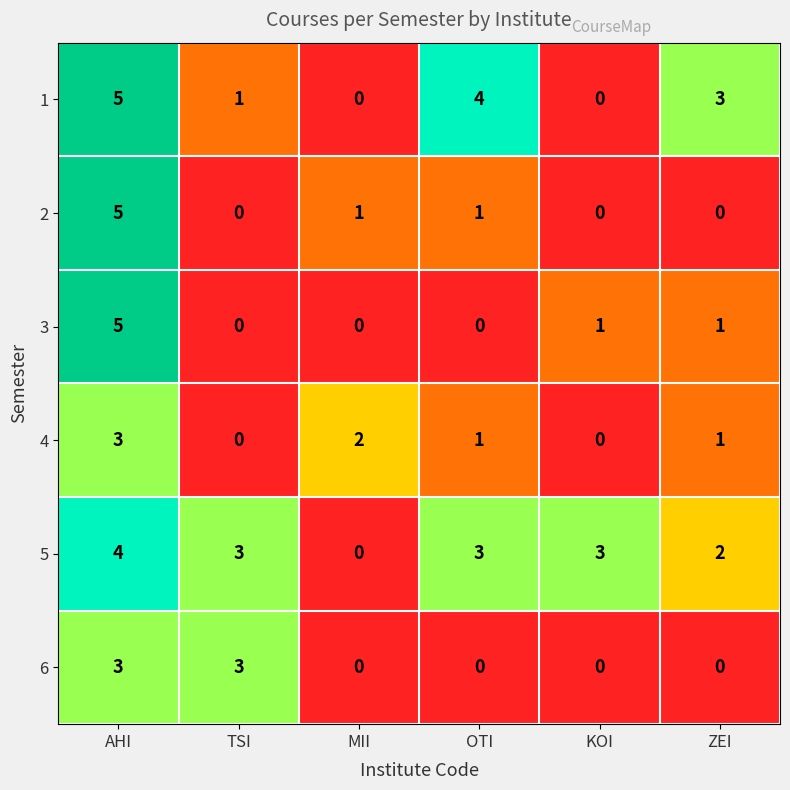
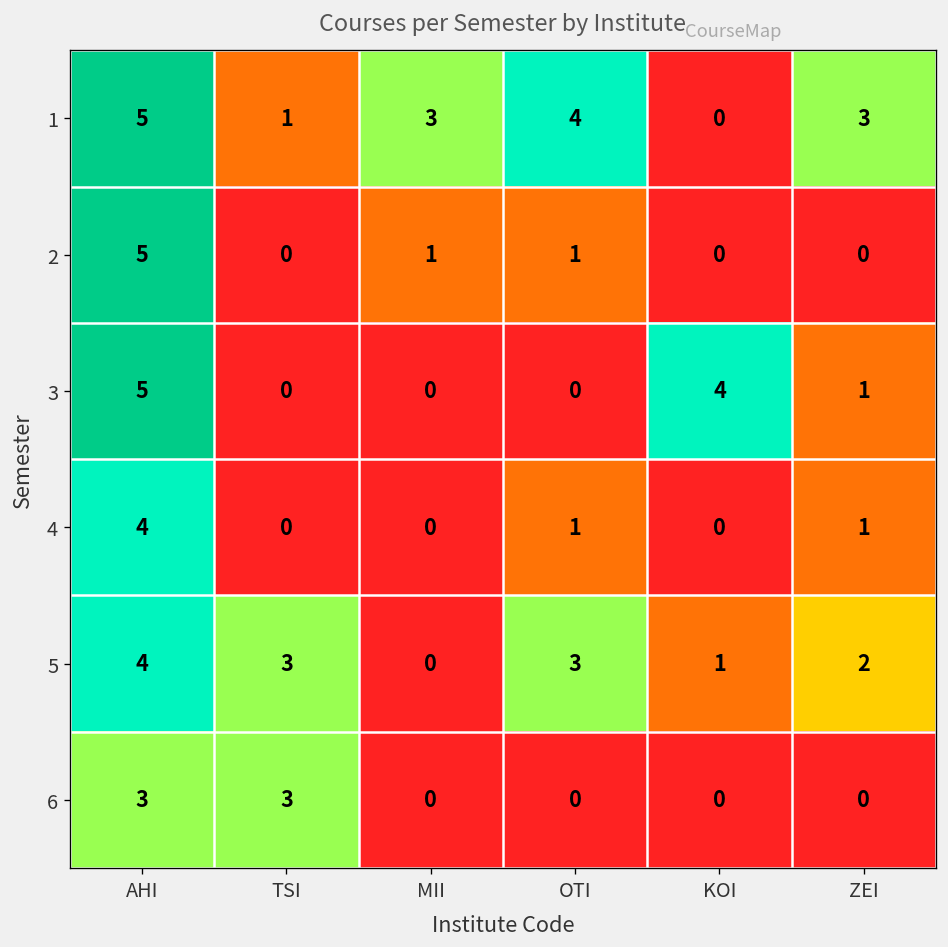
  {
    "1": {
      "AHI": 5,
      "TSI": 1,
-     "MII": 0,
+     "MII": 3,
      "OTI": 4,
      "KOI": 0,
      "ZEI": 3
    },
    "2": {
      "AHI": 5,
      "TSI": 0,
      "MII": 1,
      "OTI": 1,
      "KOI": 0,
      "ZEI": 0
    },
    "3": {
      "AHI": 5,
      "TSI": 0,
      "MII": 0,
      "OTI": 0,
-     "KOI": 1,
+     "KOI": 4,
      "ZEI": 1
    },
    "4": {
-     "AHI": 3,
+     "AHI": 4,
      "TSI": 0,
-     "MII": 2,
+     "MII": 0,
      "OTI": 1,
      "KOI": 0,
      "ZEI": 1
    },
    "5": {
      "AHI": 4,
      "TSI": 3,
      "MII": 0,
      "OTI": 3,
-     "KOI": 3,
+     "KOI": 1,
      "ZEI": 2
    },
    "6": {
      "AHI": 3,
      "TSI": 3,
      "MII": 0,
      "OTI": 0,
      "KOI": 0,
      "ZEI": 0
    }
  }
